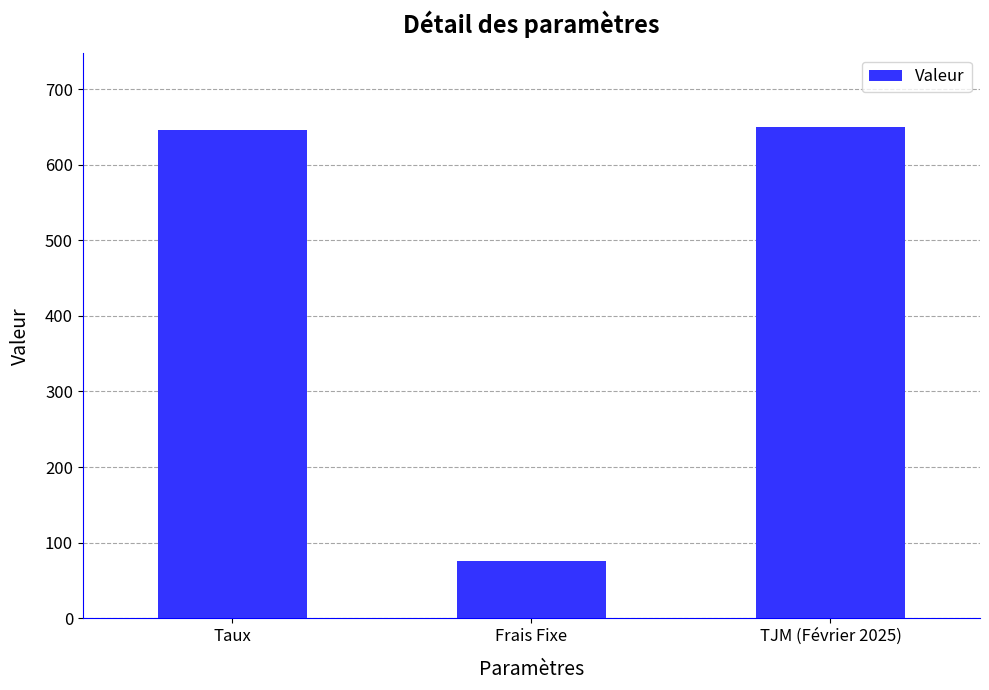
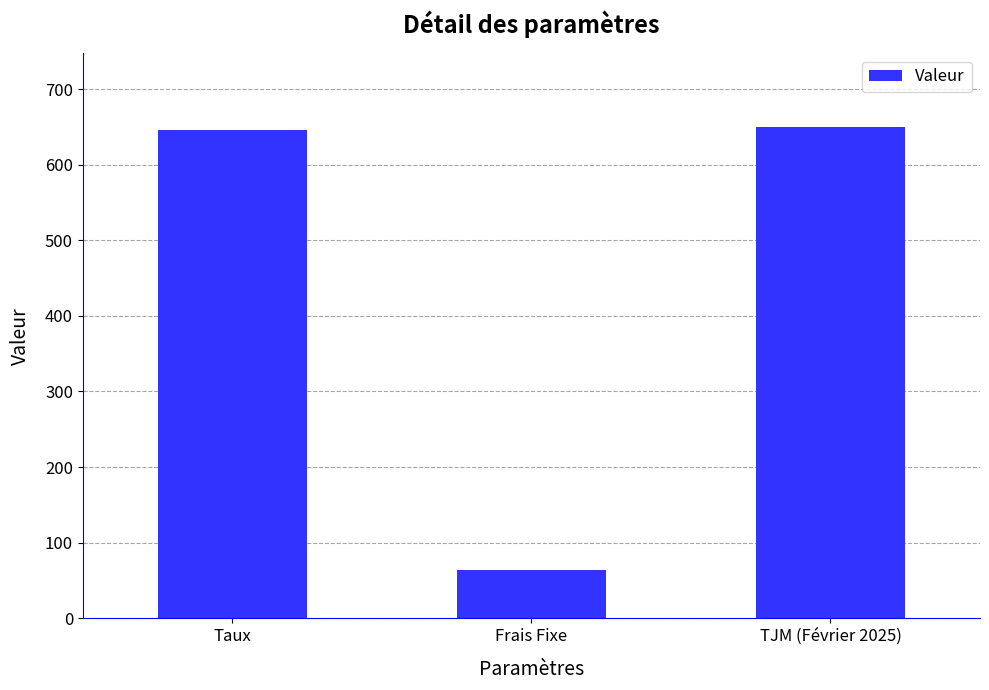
  {
    "Taux": 650,
-   "Frais Fixe": 80,
+   "Frais Fixe": 60,
    "TJM (Février 2025)": 650
  }
